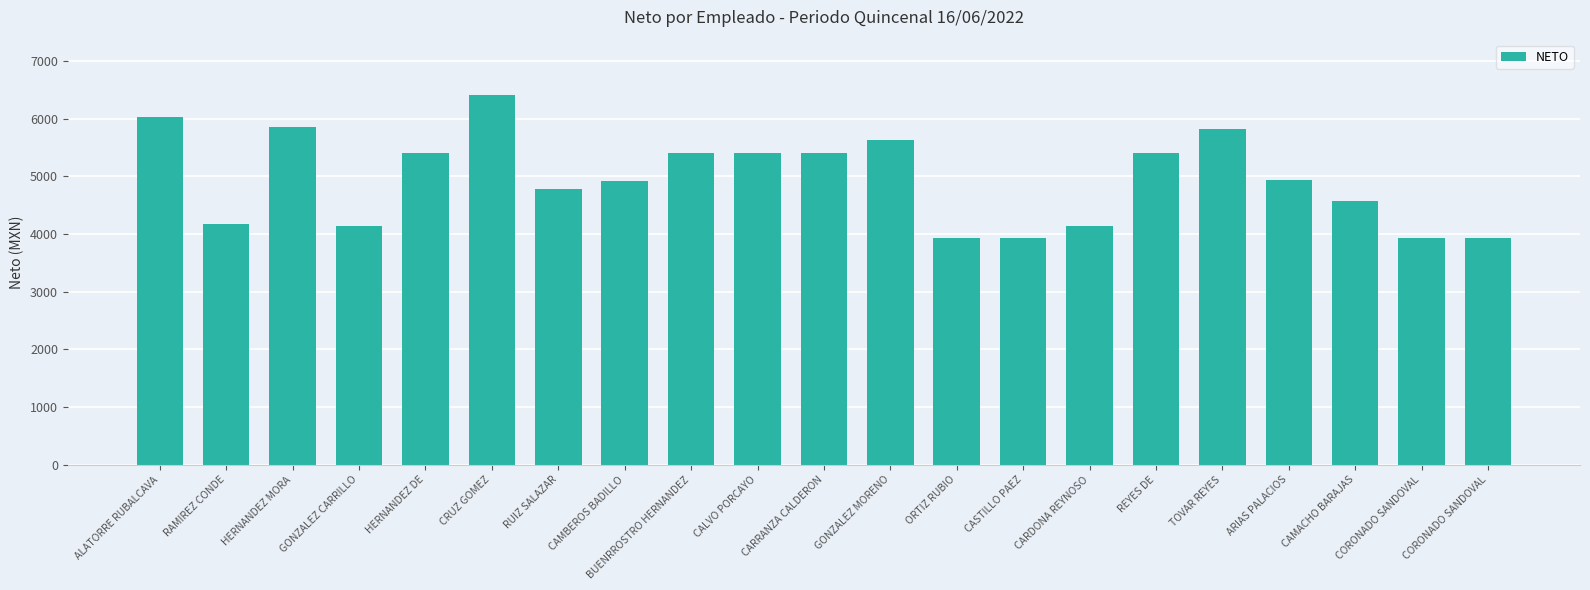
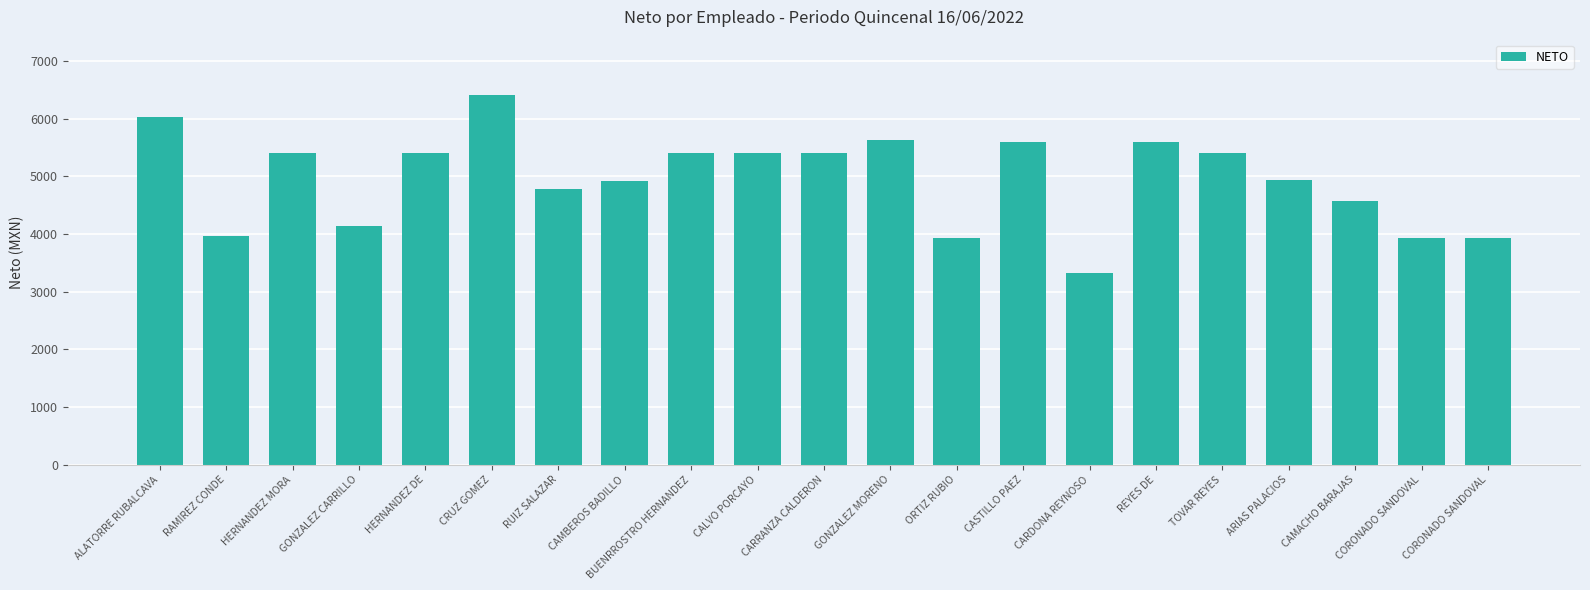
  {
    "ALATORRE RUBALCAVA": 6000,
-   "RAMIREZ CONDE": 4200,
-   "HERNANDEZ MORA": 5900,
+   "RAMIREZ CONDE": 4000,
+   "HERNANDEZ MORA": 5400,
    "GONZALEZ CARRILLO": 4100,
    "HERNANDEZ DE": 5400,
    "CRUZ GOMEZ": 6400,
    "RUIZ SALAZAR": 4800,
    "CAMBEROS BADILLO": 4900,
    "BUENRROSTRO HERNANDEZ": 5400,
    "CALVO PORCAYO": 5400,
    "CARRANZA CALDERON": 5400,
    "GONZALEZ MORENO": 5600,
    "ORTIZ RUBIO": 3900,
-   "CASTILLO PAEZ": 3900,
-   "CARDONA REYNOSO": 4100,
-   "REYES DE": 5400,
-   "TOVAR REYES": 5800,
+   "CASTILLO PAEZ": 5600,
+   "CARDONA REYNOSO": 3300,
+   "REYES DE": 5600,
+   "TOVAR REYES": 5400,
    "ARIAS PALACIOS": 4900,
    "CAMACHO BARAJAS": 4600
  }
